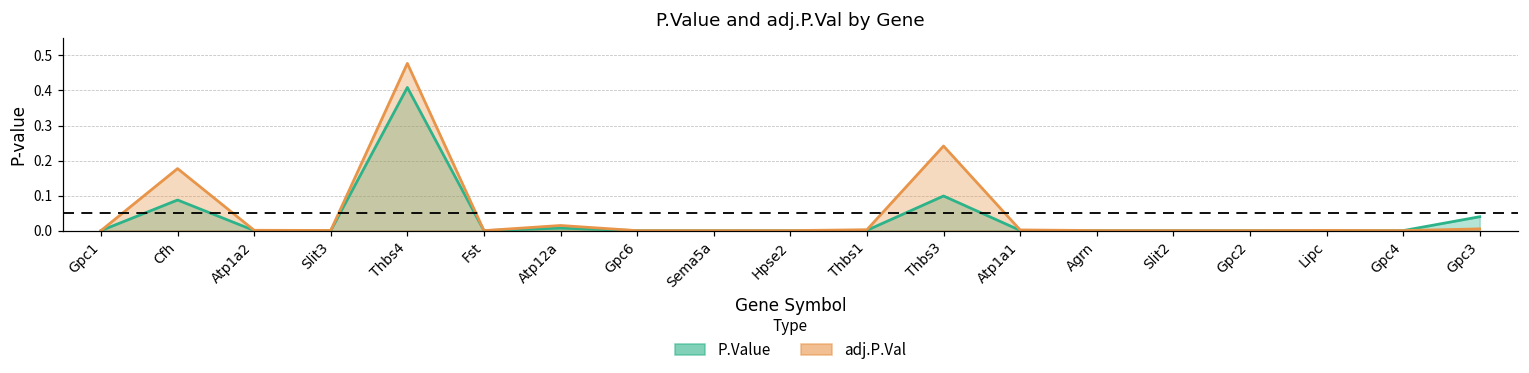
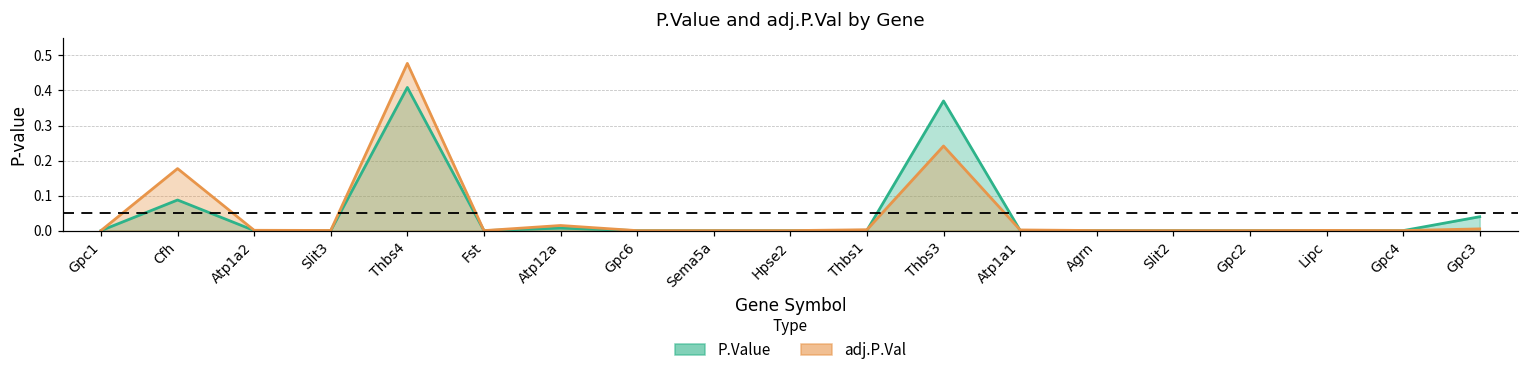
  {
    "P.Value": {
      "Cfh": 0.09,
      "Thbs4": 0.41,
-     "Thbs3": 0.10,
+     "Thbs3": 0.37,
      "Gpc3": 0.04
    },
    "adj.P.Val": {
      "Cfh": 0.18,
      "Thbs4": 0.48,
      "Thbs3": 0.24,
      "Gpc3": 0.00
    }
  }
